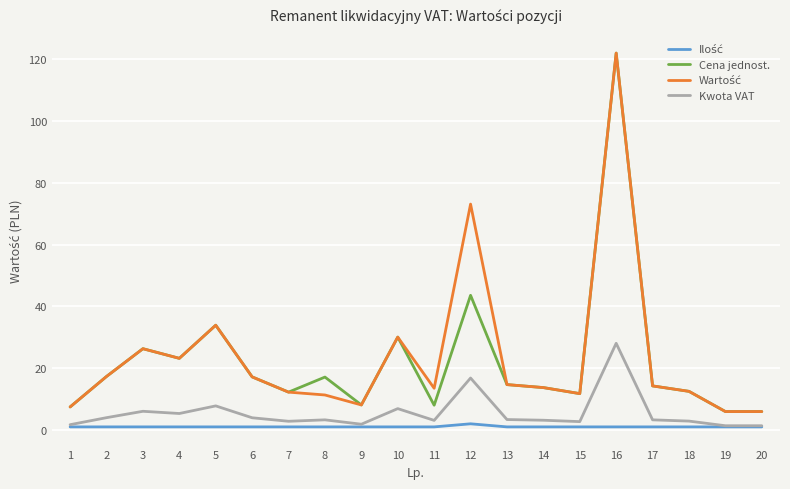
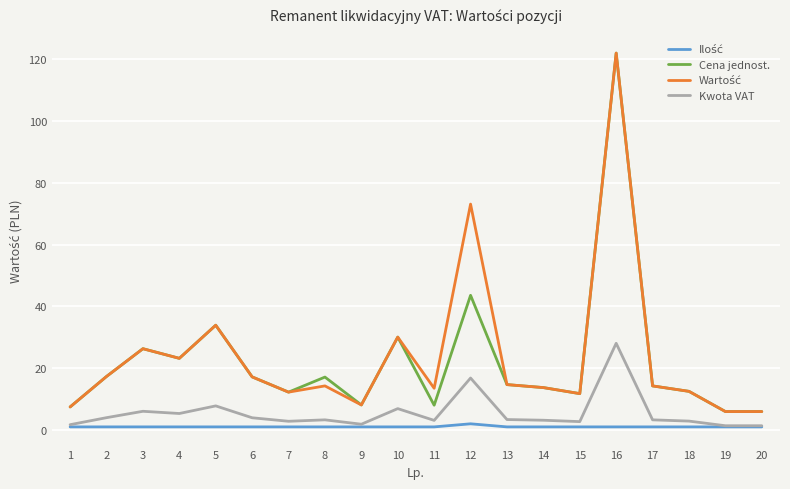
  {
    "Ilość": {
      "2": 1,
      "3": 1,
      "4": 1,
      "5": 1,
      "6": 1,
      "7": 1,
      "8": 1,
      "9": 1,
      "10": 1,
      "11": 1,
      "12": 2,
      "13": 1,
      "14": 1,
      "15": 1,
      "16": 1,
      "17": 1,
      "18": 1
    },
    "Cena jednost.": {
      "8": 17,
      "11": 8,
      "12": 44
    },
    "Wartość": {
-     "8": 11,
+     "8": 14,
      "11": 14,
      "12": 73
    },
    "Kwota VAT": {
      "2": 4,
      "3": 6,
      "4": 5,
      "5": 8,
      "6": 4,
      "7": 3,
      "8": 3,
      "9": 2,
      "10": 7,
      "11": 3,
      "12": 17,
      "13": 3,
      "14": 3,
      "15": 3,
      "16": 28,
      "17": 3,
      "18": 3
    }
  }
